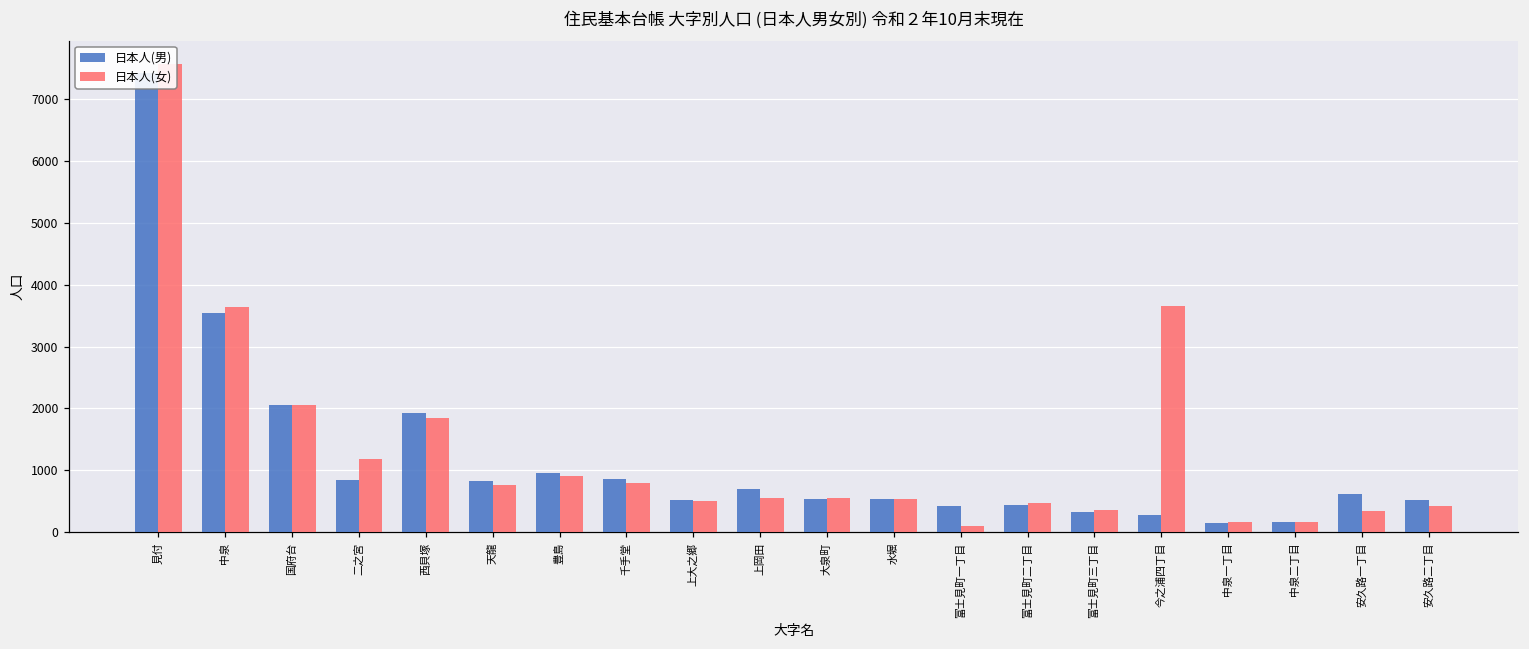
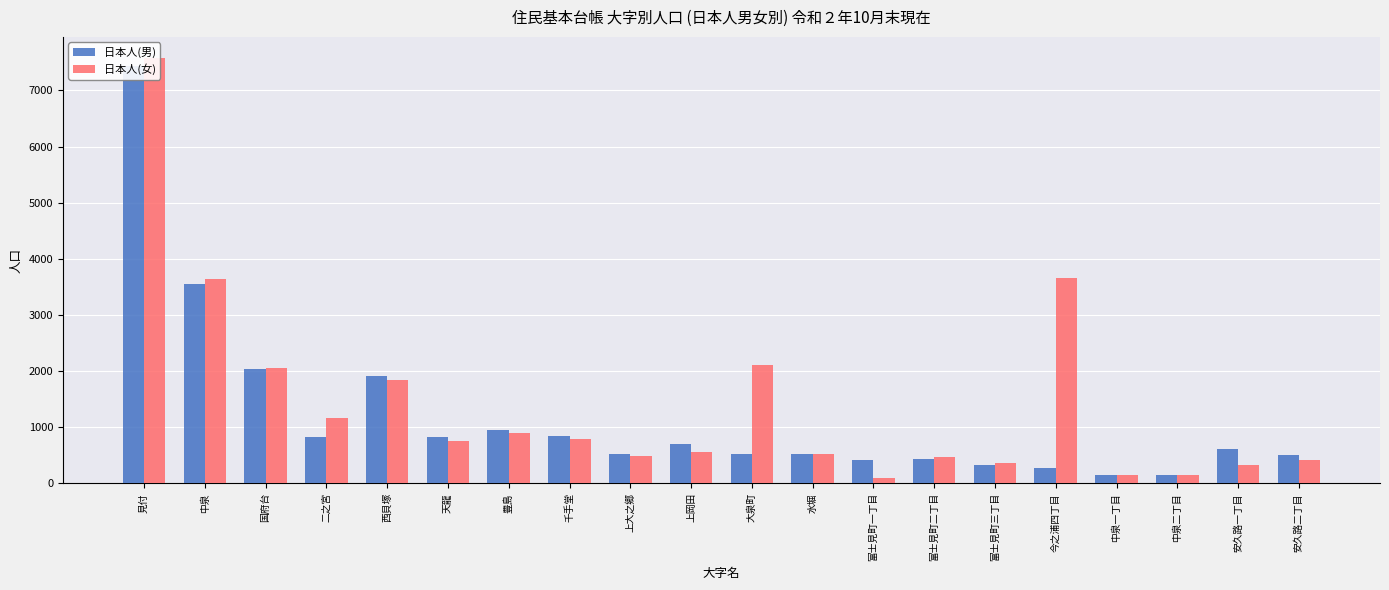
  {
    "日本人(男)": {
      "中泉": 3500,
      "国府台": 2000,
      "二之宮": 800,
      "西貝塚": 1900,
      "天龍": 800,
      "豊島": 1000,
      "千手堂": 800,
      "上大之郷": 500,
      "上岡田": 700,
      "大泉町": 500,
      "水堀": 500,
      "富士見町一丁目": 400,
      "富士見町二丁目": 400,
      "富士見町三丁目": 300,
      "今之浦四丁目": 300,
      "中泉一丁目": 200,
      "中泉二丁目": 200,
      "安久路一丁目": 600,
      "安久路二丁目": 500
    },
    "日本人(女)": {
      "中泉": 3600,
      "国府台": 2100,
      "二之宮": 1200,
      "西貝塚": 1900,
      "天龍": 800,
      "豊島": 900,
      "千手堂": 800,
      "上大之郷": 500,
      "上岡田": 600,
-     "大泉町": 500,
+     "大泉町": 2100,
      "水堀": 500,
      "富士見町一丁目": 100,
      "富士見町二丁目": 500,
      "富士見町三丁目": 400,
      "今之浦四丁目": 3700,
      "中泉一丁目": 200,
      "中泉二丁目": 200,
      "安久路一丁目": 300,
      "安久路二丁目": 400
    }
  }
